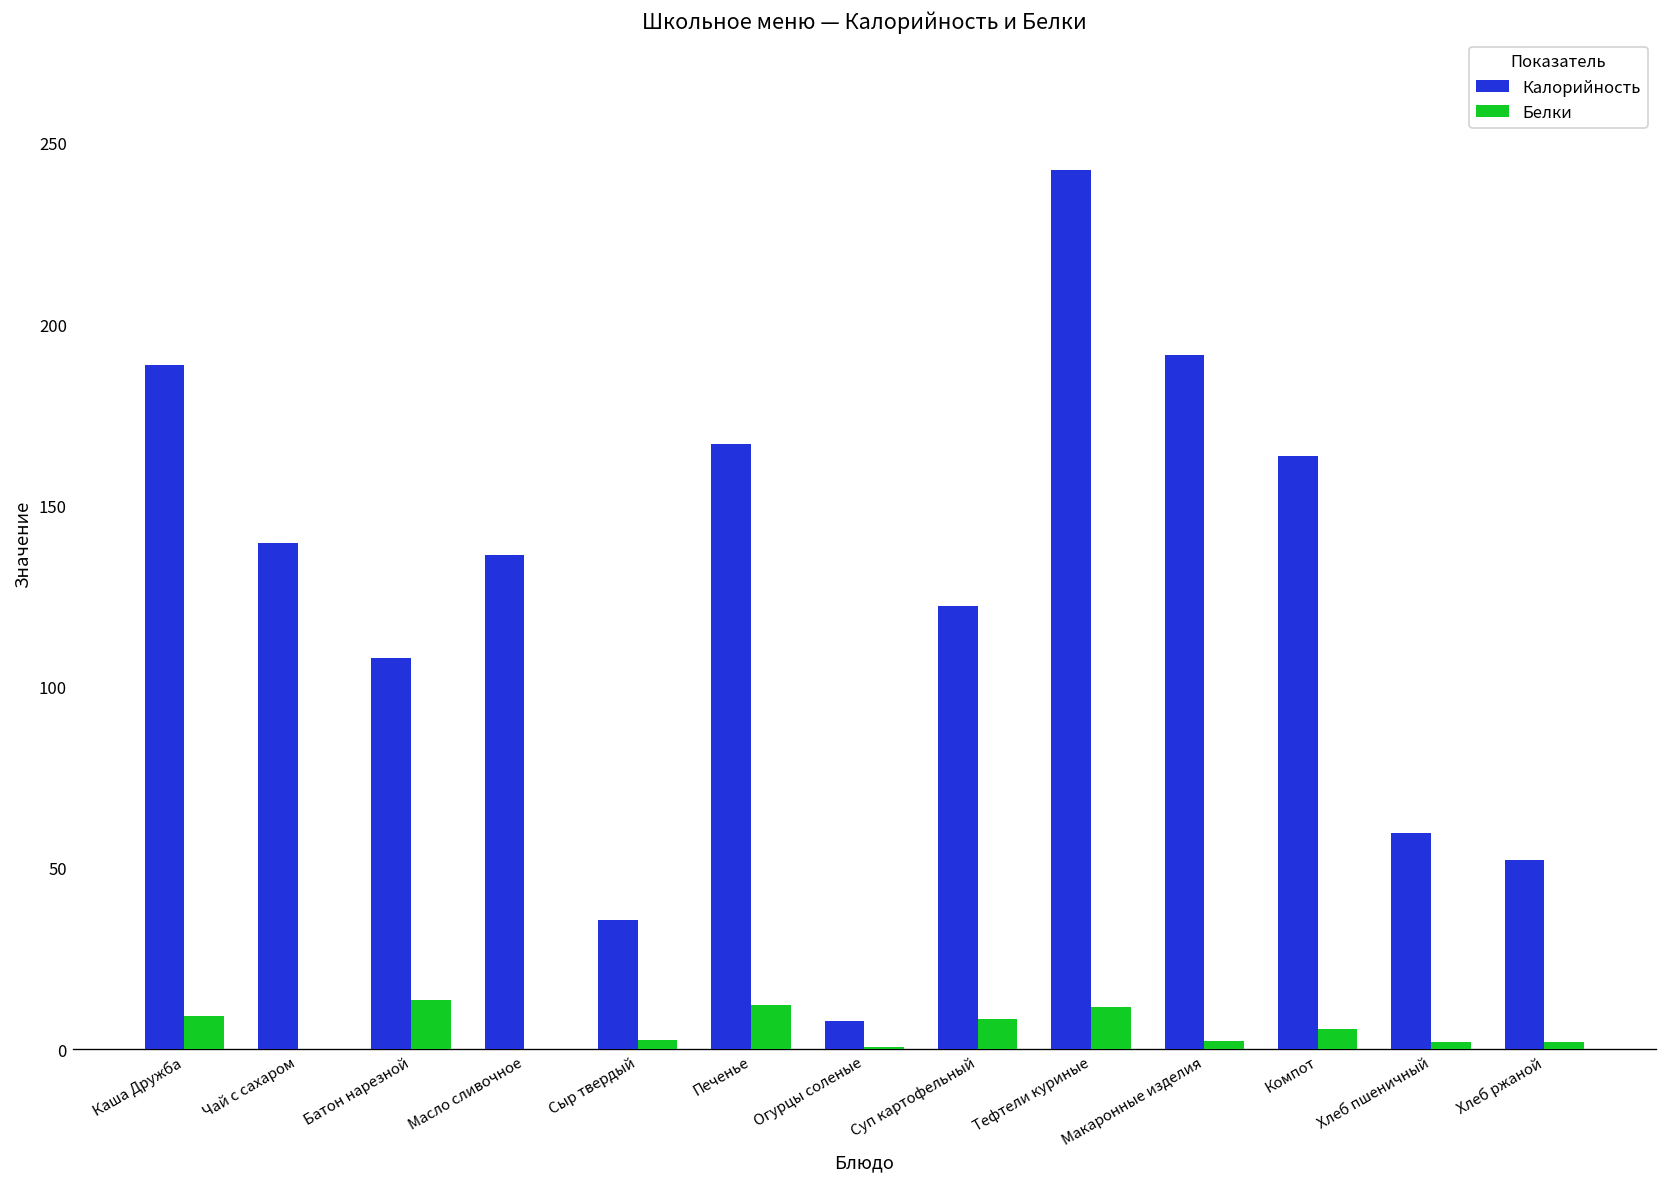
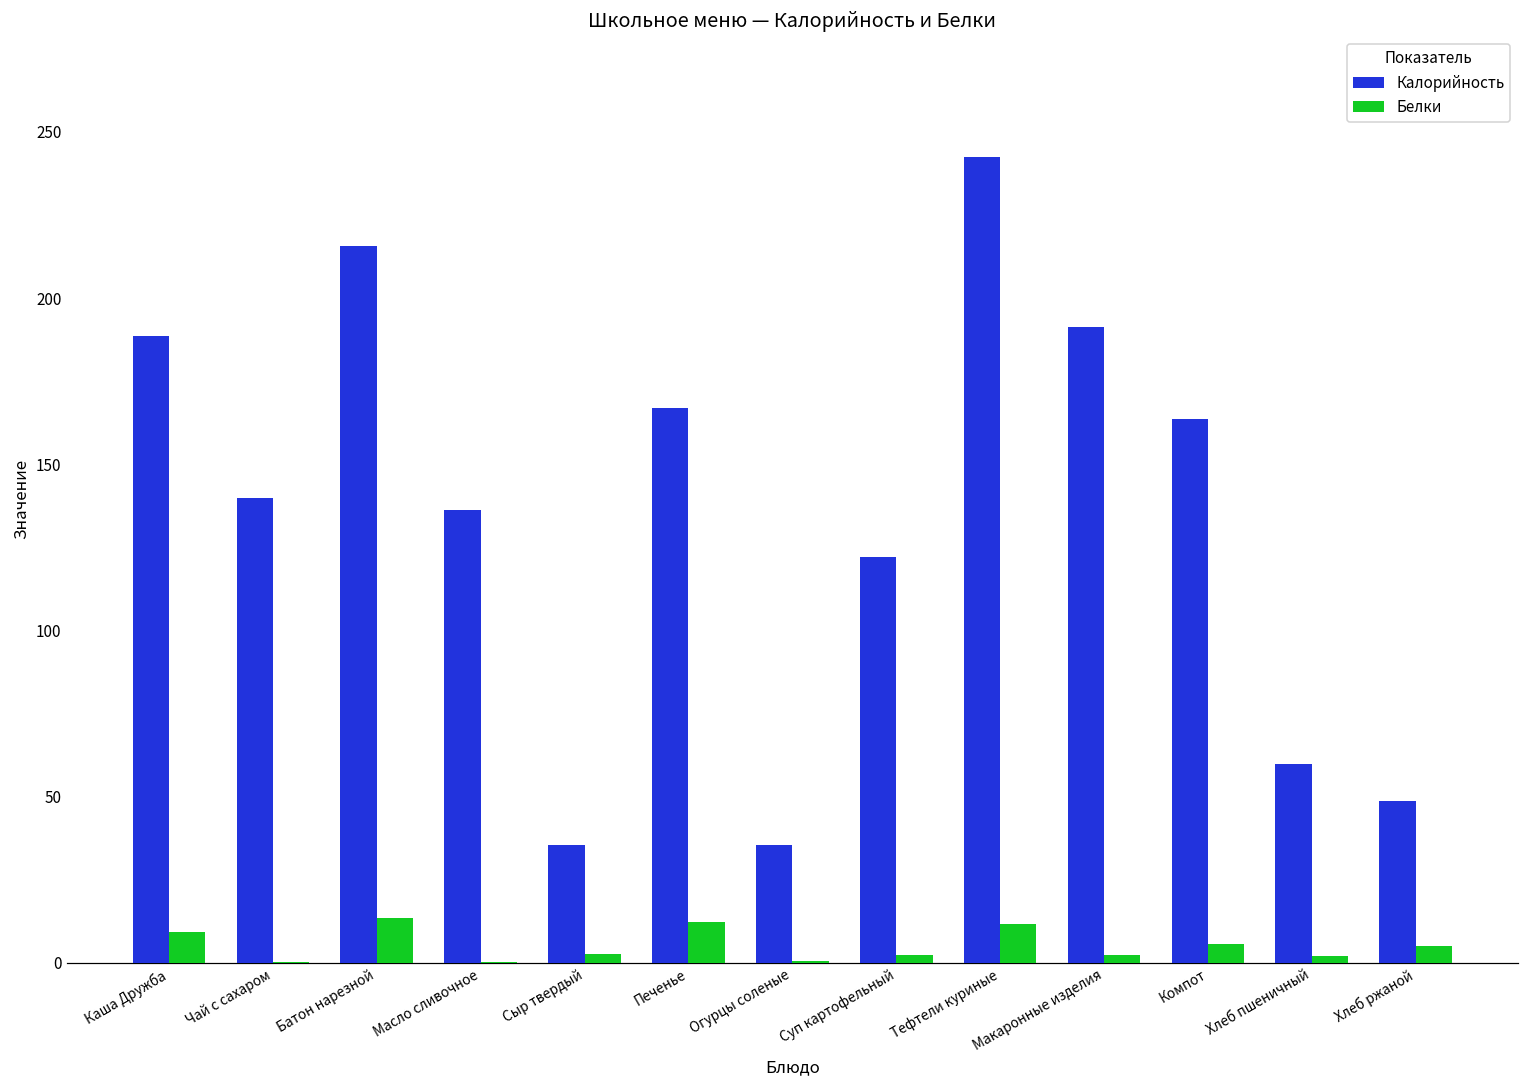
  {
    "Калорийность": {
      "Каша Дружба": 189,
      "Чай с сахаром": 140,
-     "Батон нарезной": 108,
+     "Батон нарезной": 216,
      "Масло сливочное": 136,
      "Сыр твердый": 36,
      "Печенье": 167,
-     "Огурцы соленые": 8,
+     "Огурцы соленые": 35,
      "Суп картофельный": 122,
      "Тефтели куриные": 242,
      "Макаронные изделия": 191,
      "Компот": 164,
      "Хлеб пшеничный": 60,
-     "Хлеб ржаной": 52
+     "Хлеб ржаной": 49
    },
    "Белки": {
      "Каша Дружба": 9,
      "Батон нарезной": 14,
      "Сыр твердый": 3,
      "Печенье": 12,
-     "Суп картофельный": 8,
+     "Суп картофельный": 2,
      "Тефтели куриные": 12,
      "Макаронные изделия": 2,
      "Компот": 6,
      "Хлеб пшеничный": 2,
-     "Хлеб ржаной": 2
+     "Хлеб ржаной": 5
    }
  }
